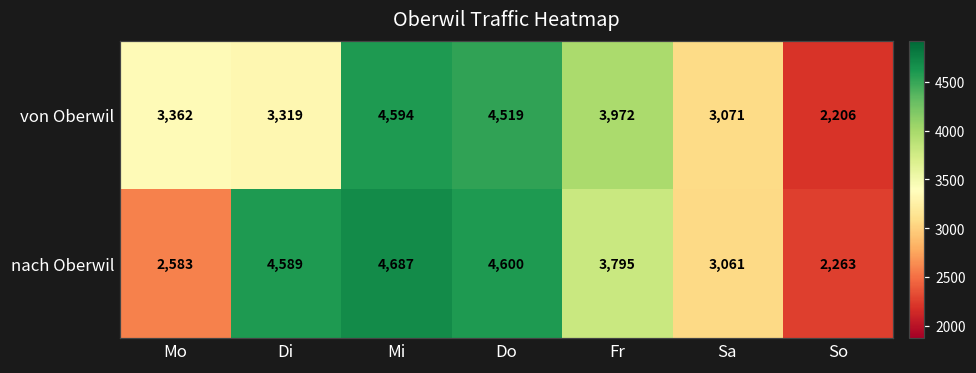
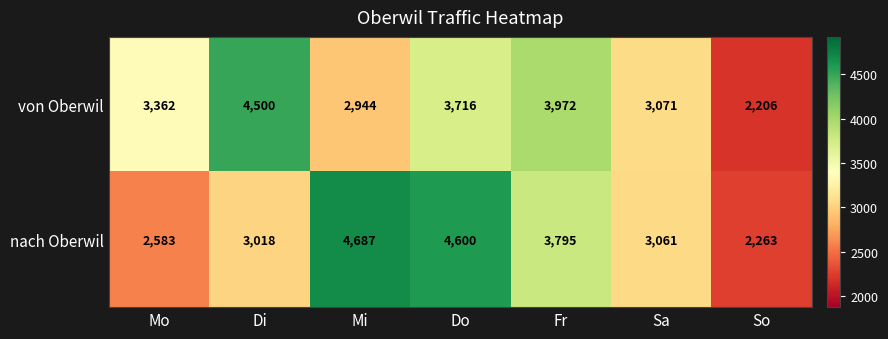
  {
    "von Oberwil": {
      "Mo": "3,362",
-     "Di": "3,319",
-     "Mi": "4,594",
-     "Do": "4,519",
+     "Di": "4,500",
+     "Mi": "2,944",
+     "Do": "3,716",
      "Fr": "3,972",
      "Sa": "3,071",
      "So": "2,206"
    },
    "nach Oberwil": {
      "Mo": "2,583",
-     "Di": "4,589",
+     "Di": "3,018",
      "Mi": "4,687",
      "Do": "4,600",
      "Fr": "3,795",
      "Sa": "3,061",
      "So": "2,263"
    }
  }
